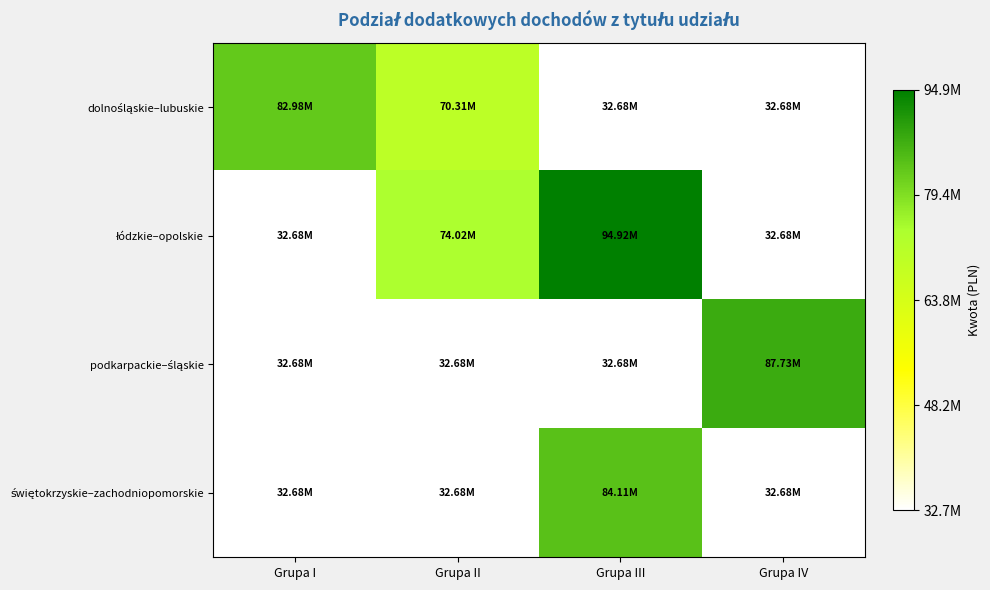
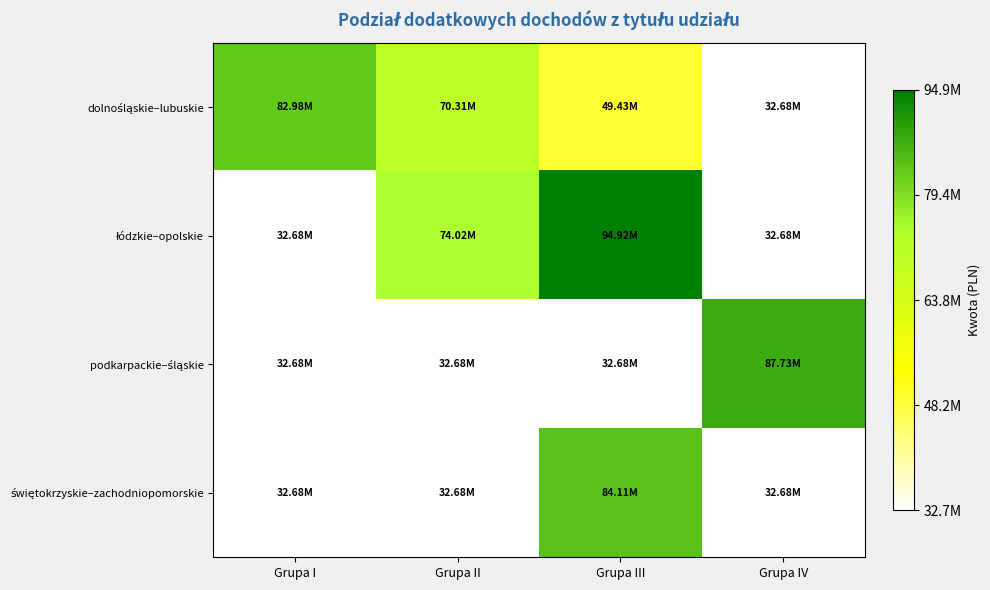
  {
    "dolnośląskie–lubuskie": {
      "Grupa I": "82.98M",
      "Grupa II": "70.31M",
-     "Grupa III": "32.68M",
+     "Grupa III": "49.43M",
      "Grupa IV": "32.68M"
    },
    "łódzkie–opolskie": {
      "Grupa I": "32.68M",
      "Grupa II": "74.02M",
      "Grupa III": "94.92M",
      "Grupa IV": "32.68M"
    },
    "podkarpackie–śląskie": {
      "Grupa I": "32.68M",
      "Grupa II": "32.68M",
      "Grupa III": "32.68M",
      "Grupa IV": "87.73M"
    },
    "świętokrzyskie–zachodniopomorskie": {
      "Grupa I": "32.68M",
      "Grupa II": "32.68M",
      "Grupa III": "84.11M",
      "Grupa IV": "32.68M"
    }
  }
